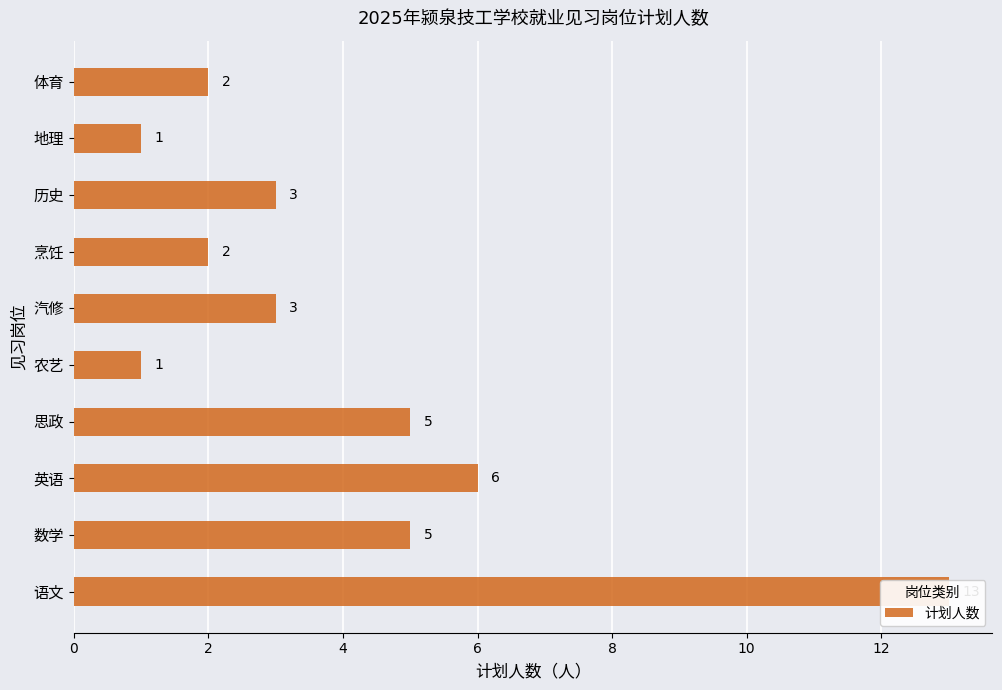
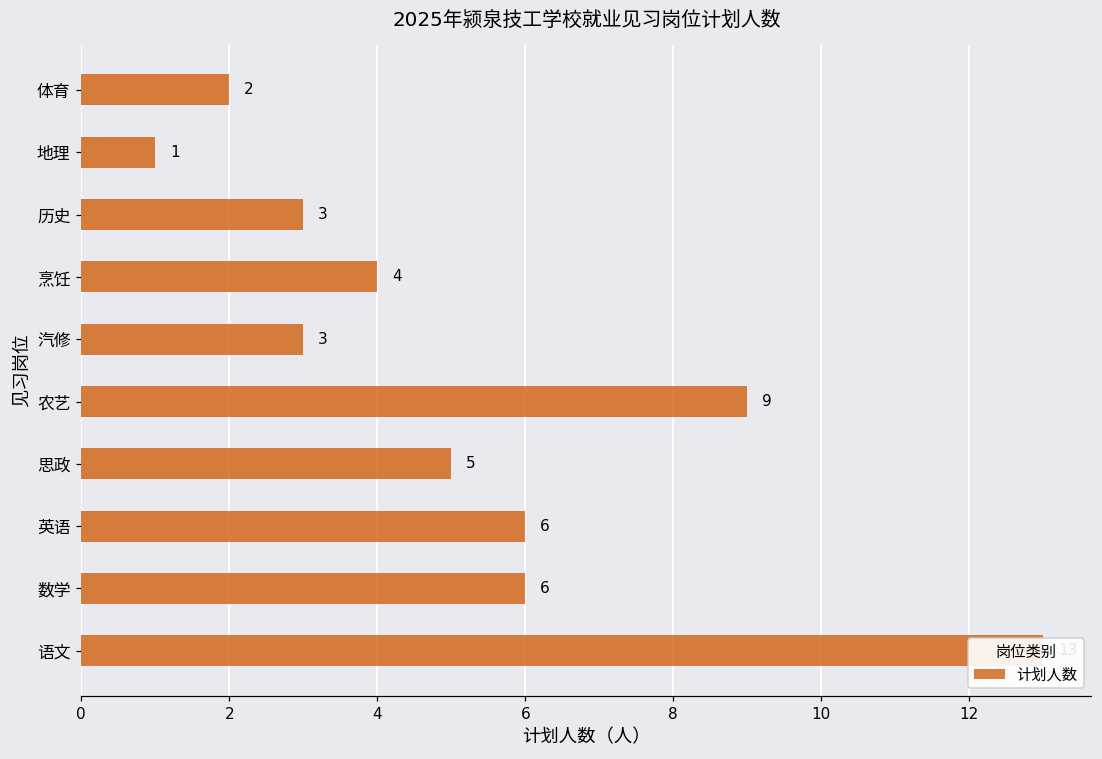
  {
    "体育": 2,
    "地理": 1,
    "历史": 3,
-   "烹饪": 2,
+   "烹饪": 4,
    "汽修": 3,
-   "农艺": 1,
+   "农艺": 9,
    "思政": 5,
    "英语": 6,
-   "数学": 5
+   "数学": 6
  }
